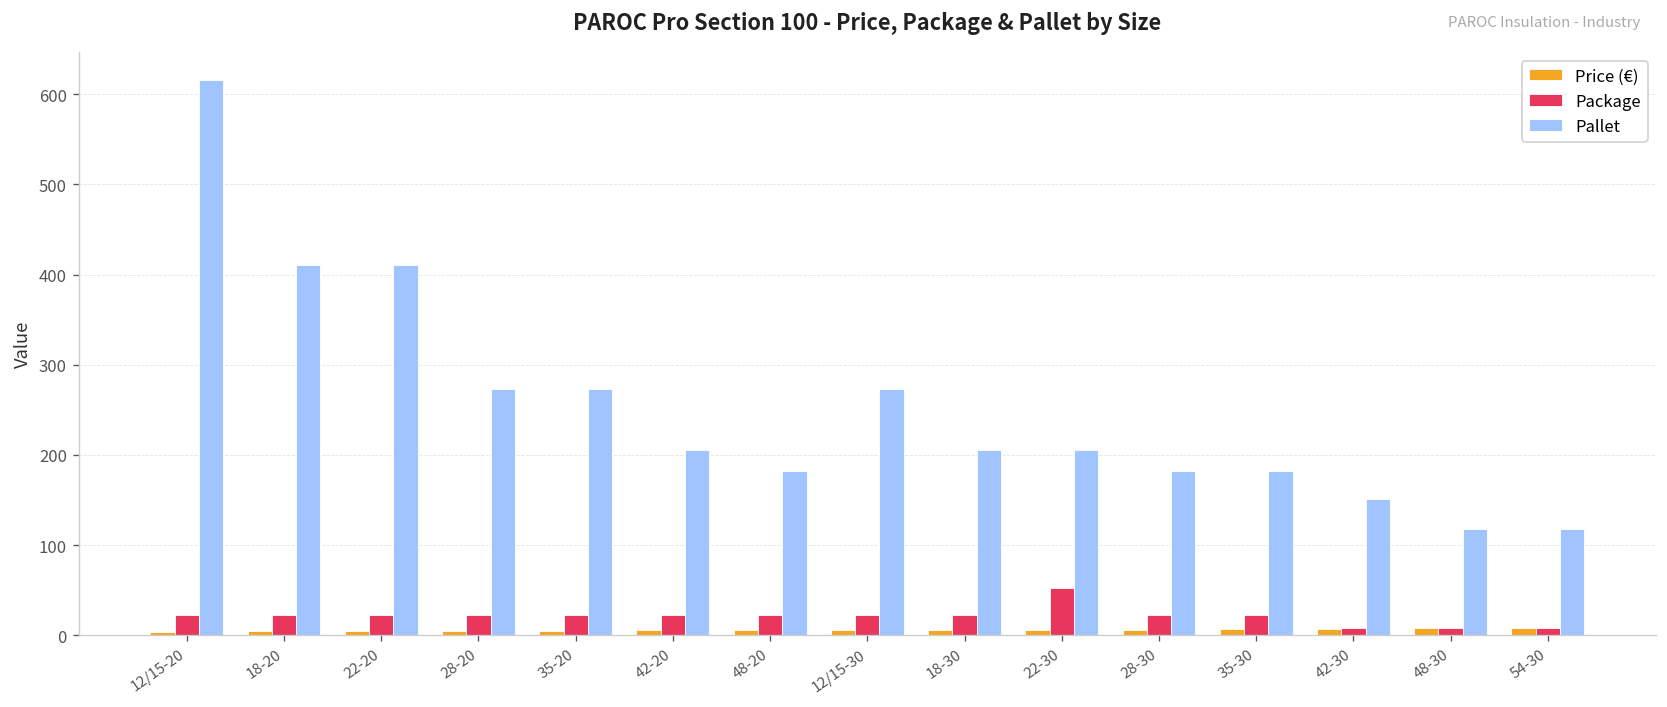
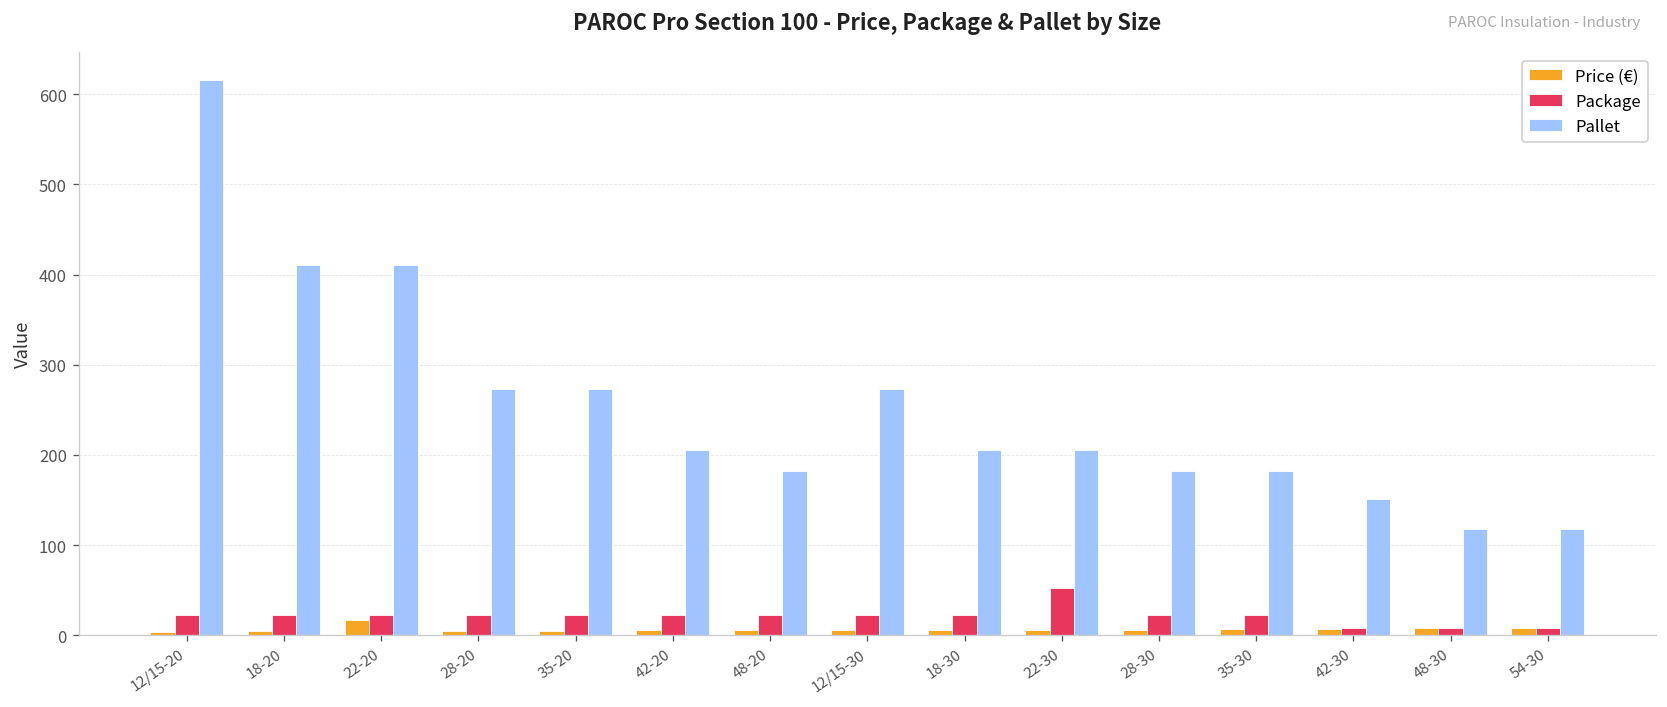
  {
    "Price (€)": {
      "12/15-20": 0,
      "18-20": 0,
-     "22-20": 0,
+     "22-20": 20,
      "28-20": 0,
      "35-20": 10,
      "42-20": 10,
      "48-20": 10,
      "12/15-30": 10,
      "18-30": 10,
      "22-30": 10,
      "28-30": 10,
      "35-30": 10,
      "42-30": 10,
      "48-30": 10,
      "54-30": 10
    },
    "Package": {
      "12/15-20": 20,
      "18-20": 20,
      "22-20": 20,
      "28-20": 20,
      "35-20": 20,
      "42-20": 20,
      "48-20": 20,
      "12/15-30": 20,
      "18-30": 20,
      "22-30": 50,
      "28-30": 20,
      "35-30": 20,
      "42-30": 10,
      "48-30": 10,
      "54-30": 10
    },
    "Pallet": {
      "12/15-20": 620,
      "18-20": 410,
      "22-20": 410,
      "28-20": 270,
      "35-20": 270,
      "42-20": 210,
      "48-20": 180,
      "12/15-30": 270,
      "18-30": 210,
      "22-30": 210,
      "28-30": 180,
      "35-30": 180,
      "42-30": 150,
      "48-30": 120,
      "54-30": 120
    }
  }
